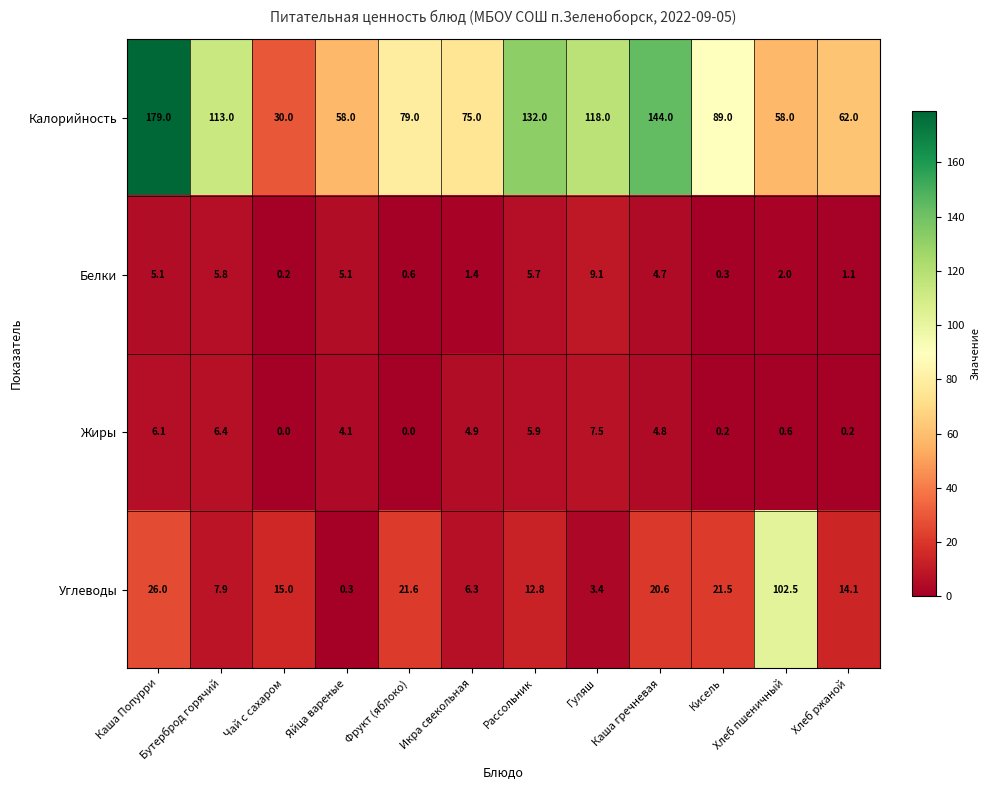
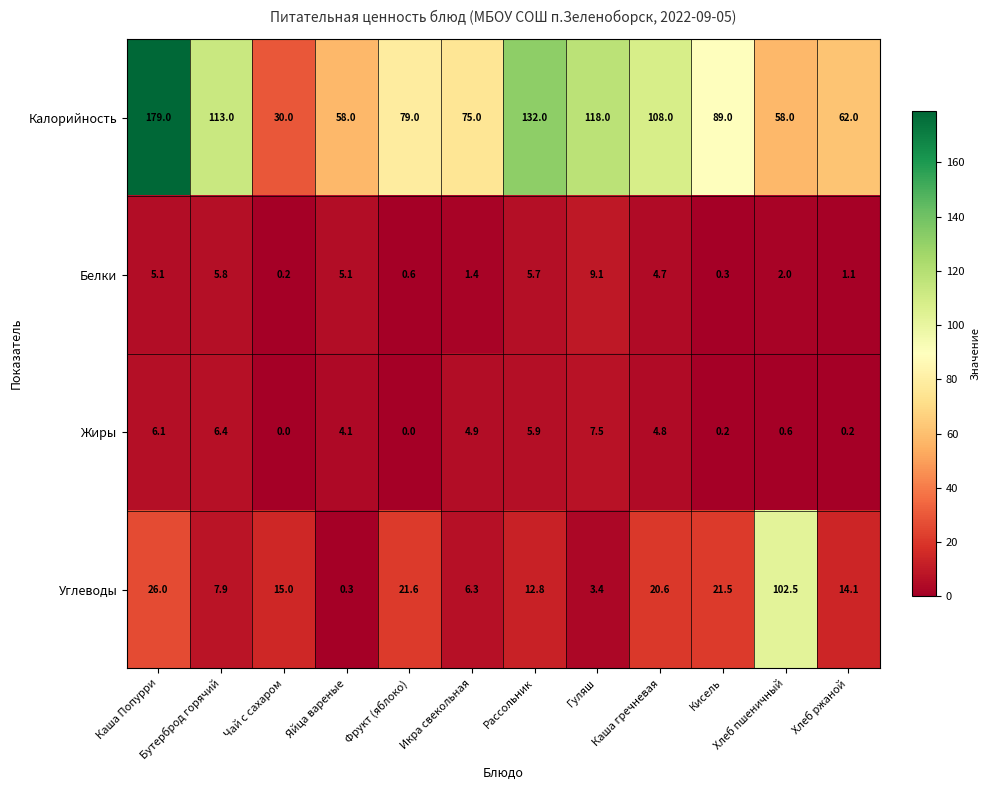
  {
    "Калорийность": {
      "Каша Попурри": 179.0,
      "Бутерброд горячий": 113.0,
      "Чай с сахаром": 30.0,
      "Яйца вареные": 58.0,
      "Фрукт (яблоко)": 79.0,
      "Икра свекольная": 75.0,
      "Рассольник": 132.0,
      "Гуляш": 118.0,
-     "Каша гречневая": 144.0,
+     "Каша гречневая": 108.0,
      "Кисель": 89.0,
      "Хлеб пшеничный": 58.0,
      "Хлеб ржаной": 62.0
    },
    "Белки": {
      "Каша Попурри": 5.1,
      "Бутерброд горячий": 5.8,
      "Чай с сахаром": 0.2,
      "Яйца вареные": 5.1,
      "Фрукт (яблоко)": 0.6,
      "Икра свекольная": 1.4,
      "Рассольник": 5.7,
      "Гуляш": 9.1,
      "Каша гречневая": 4.7,
      "Кисель": 0.3,
      "Хлеб пшеничный": 2.0,
      "Хлеб ржаной": 1.1
    },
    "Жиры": {
      "Каша Попурри": 6.1,
      "Бутерброд горячий": 6.4,
      "Чай с сахаром": 0.0,
      "Яйца вареные": 4.1,
      "Фрукт (яблоко)": 0.0,
      "Икра свекольная": 4.9,
      "Рассольник": 5.9,
      "Гуляш": 7.5,
      "Каша гречневая": 4.8,
      "Кисель": 0.2,
      "Хлеб пшеничный": 0.6,
      "Хлеб ржаной": 0.2
    },
    "Углеводы": {
      "Каша Попурри": 26.0,
      "Бутерброд горячий": 7.9,
      "Чай с сахаром": 15.0,
      "Яйца вареные": 0.3,
      "Фрукт (яблоко)": 21.6,
      "Икра свекольная": 6.3,
      "Рассольник": 12.8,
      "Гуляш": 3.4,
      "Каша гречневая": 20.6,
      "Кисель": 21.5,
      "Хлеб пшеничный": 102.5,
      "Хлеб ржаной": 14.1
    }
  }
